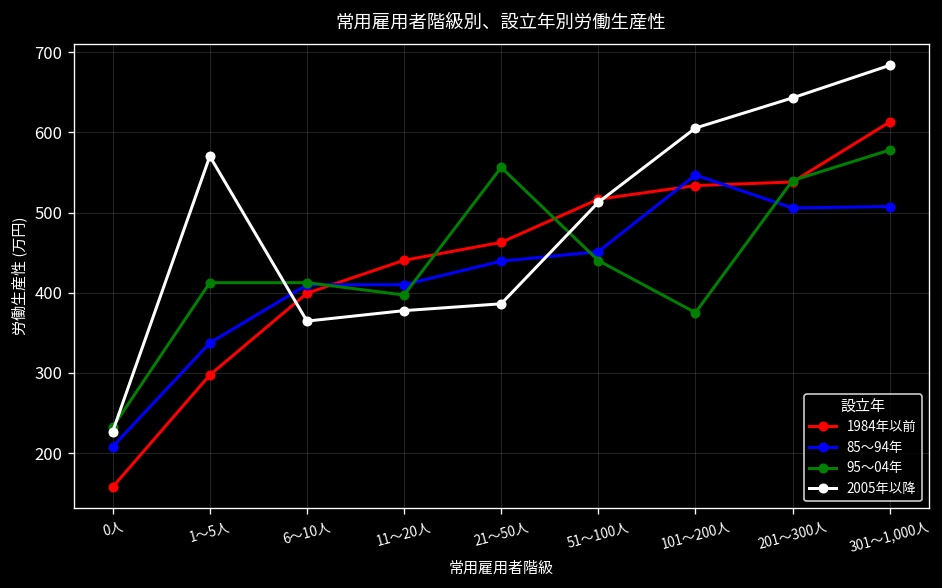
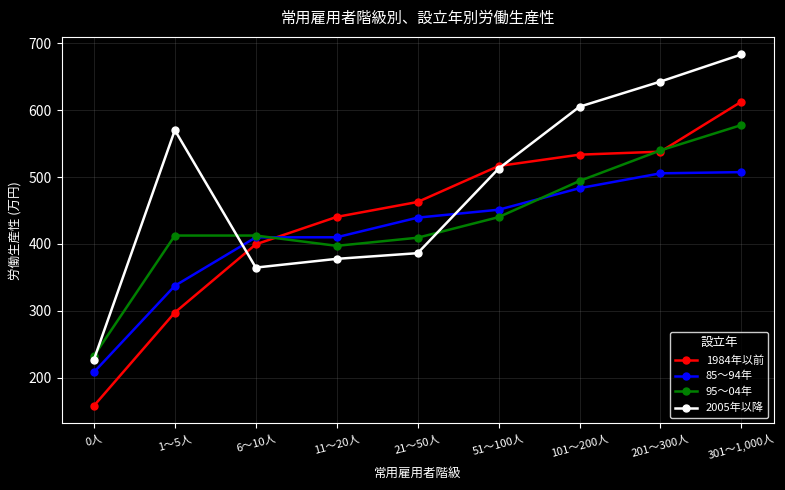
  {
    "1984年以前": {
      "0人": 160,
      "1～5人": 300,
      "6～10人": 400,
      "11～20人": 440,
      "21～50人": 460,
      "51～100人": 520,
      "101～200人": 530,
      "301～1,000人": 610
    },
    "85～94年": {
      "0人": 210,
      "1～5人": 340,
      "11～20人": 410,
      "21～50人": 440,
      "51～100人": 450,
-     "101～200人": 550,
+     "101～200人": 480,
      "201～300人": 510,
      "301～1,000人": 510
    },
    "95～04年": {
      "0人": 230,
      "1～5人": 410,
      "11～20人": 400,
-     "21～50人": 560,
+     "21～50人": 410,
      "51～100人": 440,
-     "101～200人": 380,
+     "101～200人": 490,
      "301～1,000人": 580
    },
    "2005年以降": {
      "0人": 230,
      "1～5人": 570,
      "6～10人": 360,
      "11～20人": 380,
      "21～50人": 390,
      "51～100人": 510,
      "101～200人": 610,
      "201～300人": 640,
      "301～1,000人": 680
    }
  }
